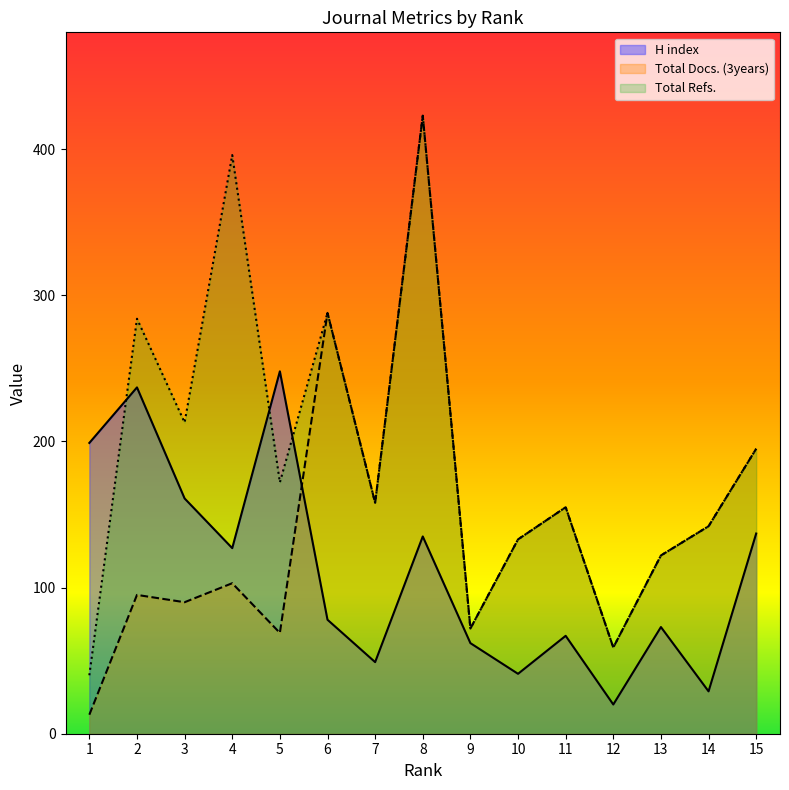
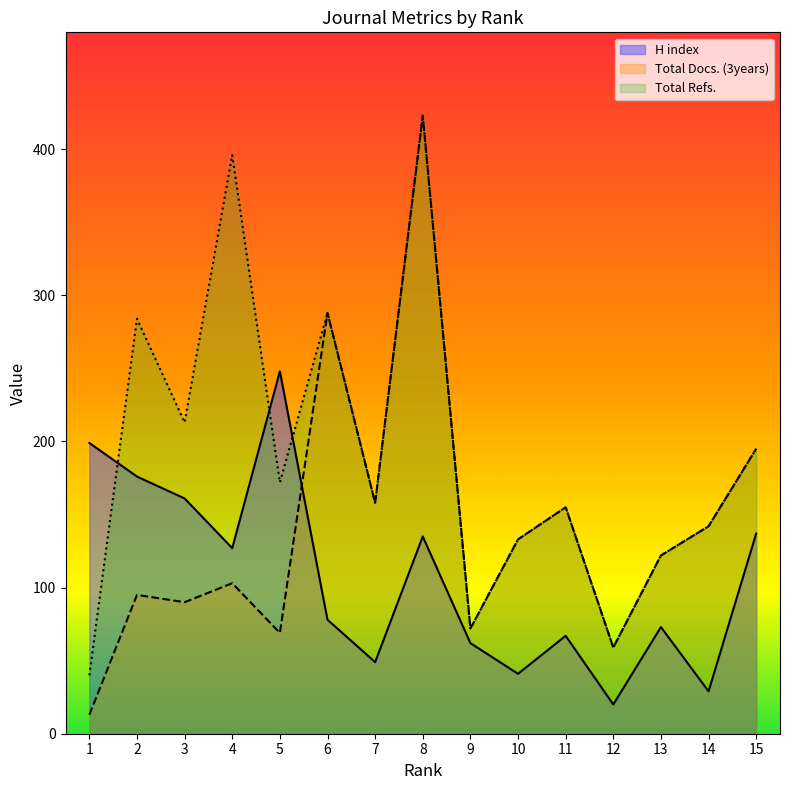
  {
    "H index": {
      "1": 199,
-     "2": 237,
+     "2": 176,
      "3": 161,
      "4": 127,
      "5": 248,
      "6": 78,
      "7": 49,
      "8": 135,
      "9": 62,
      "10": 41,
      "11": 67,
      "12": 20,
      "13": 73,
      "14": 29,
      "15": 137
    },
    "Total Docs. (3years)": {
      "1": 13,
      "2": 95,
      "3": 90,
      "4": 103,
      "5": 69
    },
    "Total Refs.": {
      "1": 40,
      "2": 284,
      "3": 213,
      "4": 396,
      "5": 172
    }
  }
